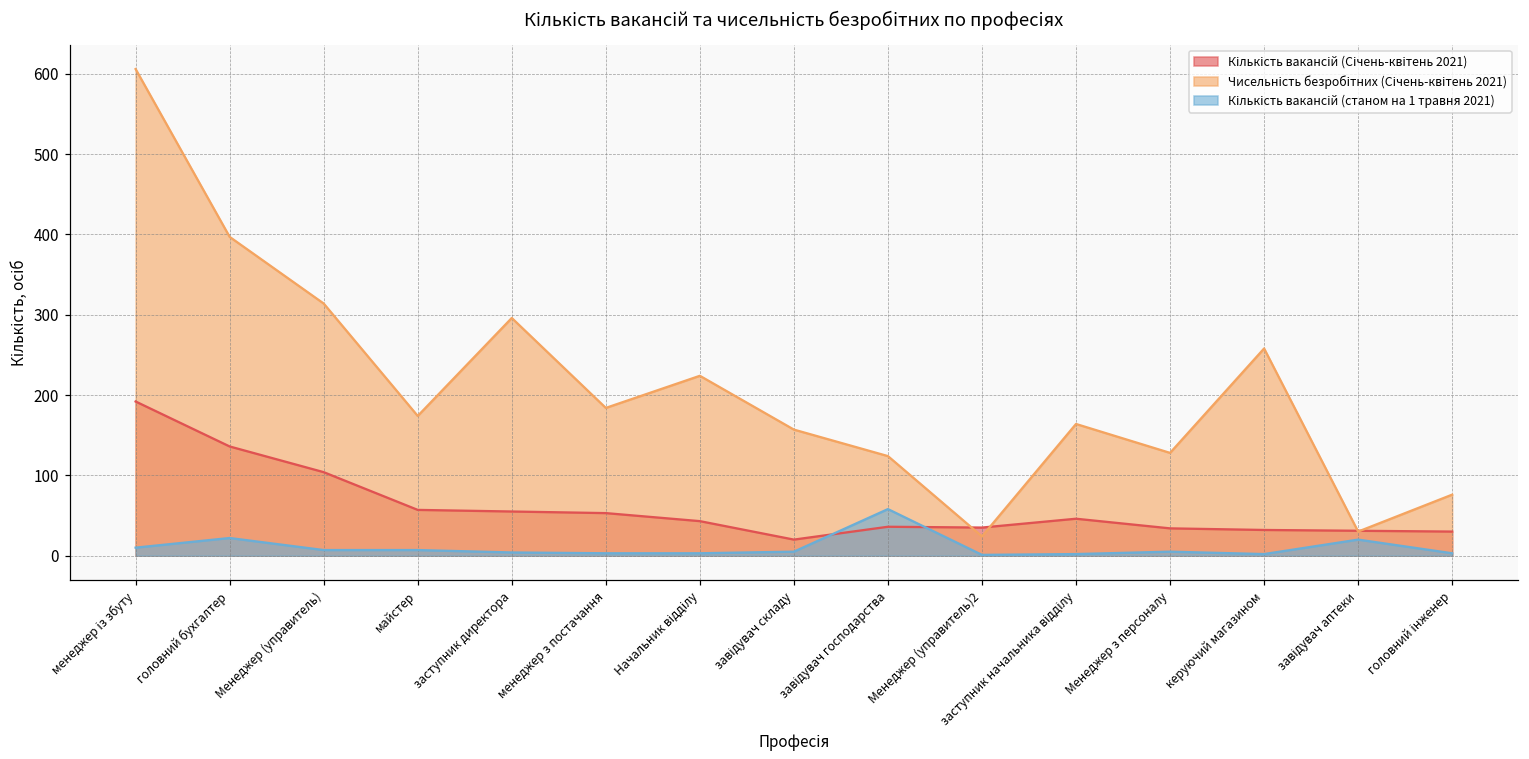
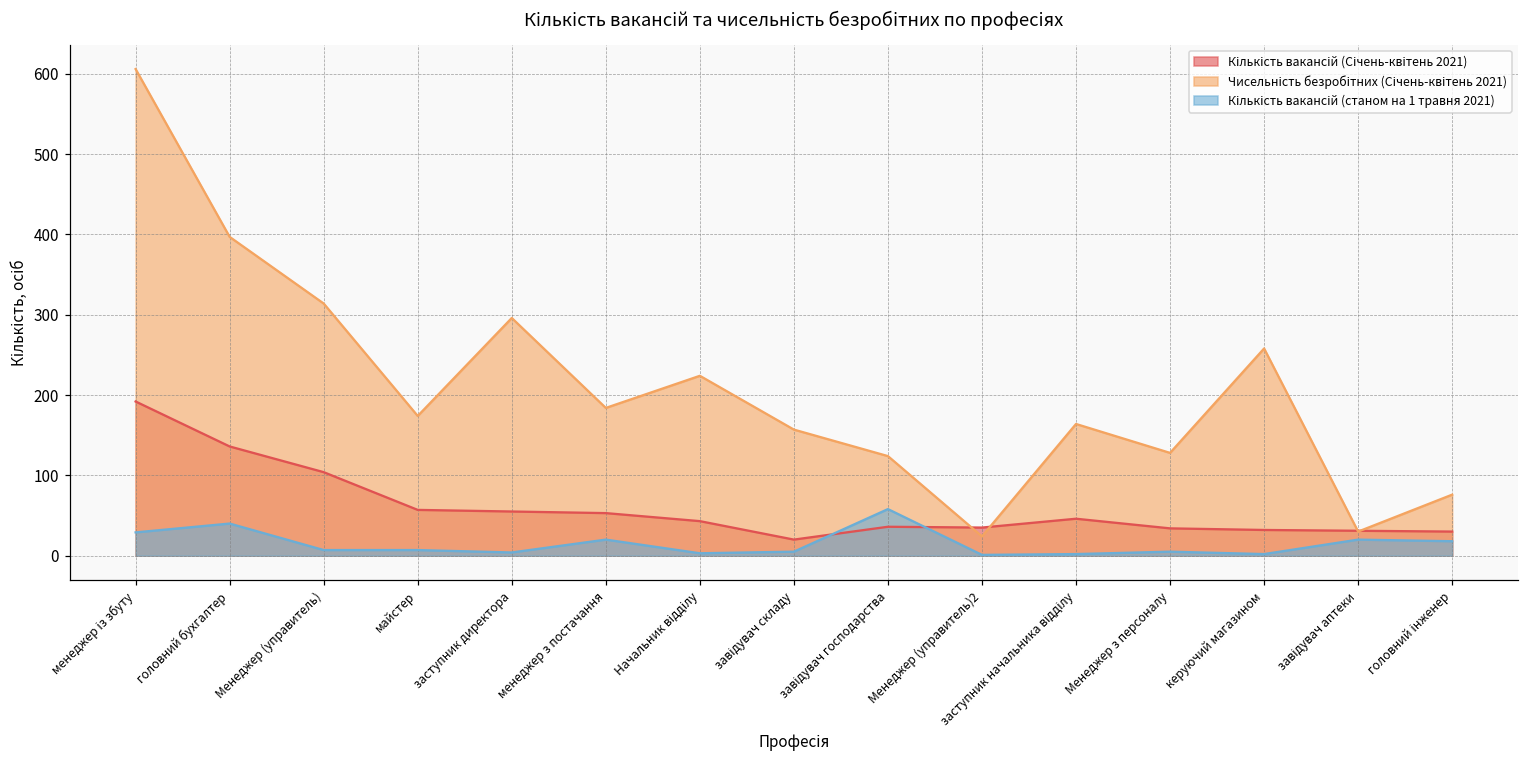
  {
    "Кількість вакансій (Січень-квітень 2021)": {
      "менеджер із збуту": 190,
      "головний бухгалтер": 140,
      "Менеджер (управитель)": 100,
      "майстер": 60,
      "заступник директора": 60,
      "менеджер з постачання": 50,
      "Начальник відділу": 40,
      "завідувач складу": 20,
      "завідувач господарства": 40,
      "Менеджер (управитель)2": 40,
      "заступник начальника відділу": 50,
      "Менеджер з персоналу": 30,
      "керуючий магазином": 30,
      "головний інженер": 30
    },
    "Чисельність безробітних (Січень-квітень 2021)": {
      "менеджер із збуту": 610,
      "головний бухгалтер": 400,
      "Менеджер (управитель)": 310,
      "майстер": 170,
      "заступник директора": 300,
      "менеджер з постачання": 180,
      "Начальник відділу": 220,
      "завідувач складу": 160,
      "завідувач господарства": 120,
      "Менеджер (управитель)2": 20,
      "заступник начальника відділу": 160,
      "Менеджер з персоналу": 130,
      "керуючий магазином": 260,
      "головний інженер": 80
    },
    "Кількість вакансій (станом на 1 травня 2021)": {
-     "менеджер із збуту": 10,
-     "головний бухгалтер": 20,
+     "менеджер із збуту": 30,
+     "головний бухгалтер": 40,
      "Менеджер (управитель)": 10,
      "майстер": 10,
      "заступник директора": 0,
-     "менеджер з постачання": 0,
+     "менеджер з постачання": 20,
      "Начальник відділу": 0,
      "завідувач складу": 10,
      "завідувач господарства": 60,
      "Менеджер (управитель)2": 0,
      "заступник начальника відділу": 0,
      "Менеджер з персоналу": 10,
      "керуючий магазином": 0,
      "завідувач аптеки": 20,
-     "головний інженер": 0
+     "головний інженер": 20
    }
  }
